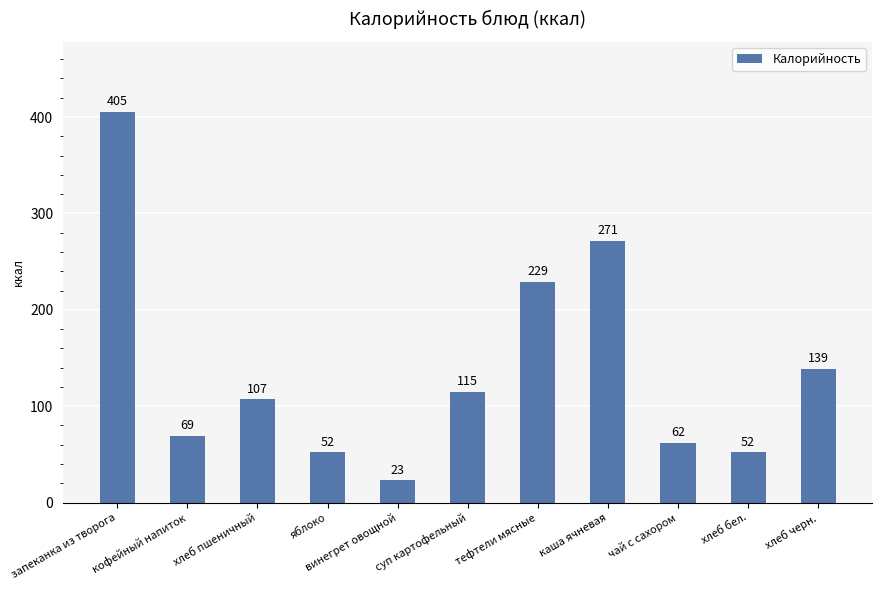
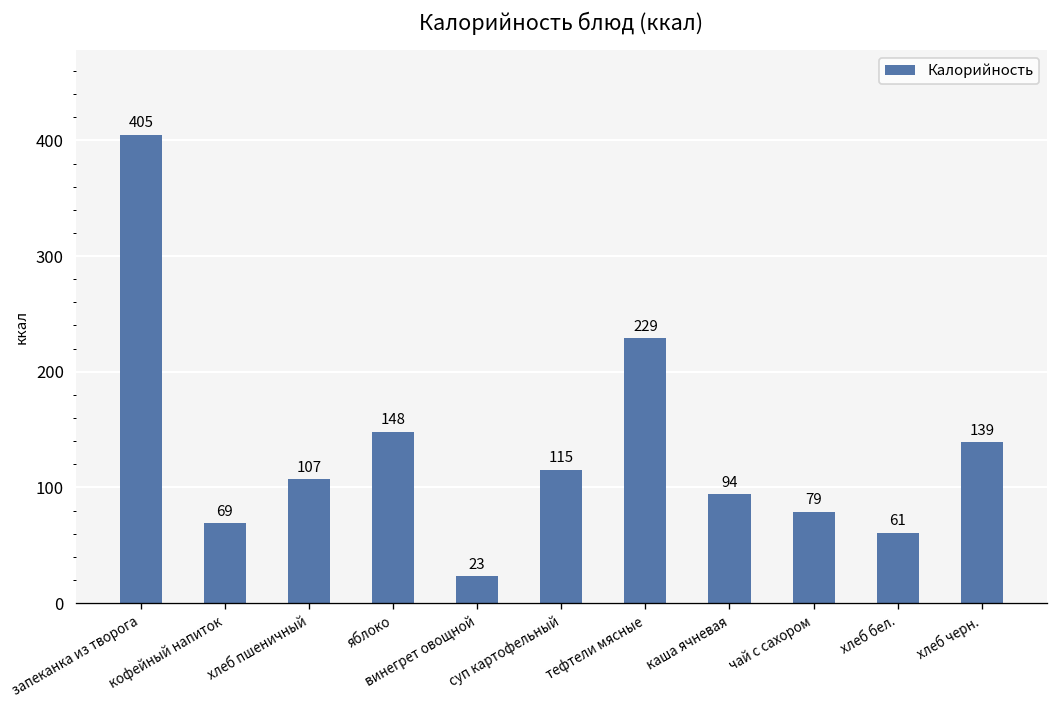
  {
    "запеканка из творога": 405,
    "кофейный напиток": 69,
    "хлеб пшеничный": 107,
-   "яблоко": 52,
+   "яблоко": 148,
    "винегрет овощной": 23,
    "суп картофельный": 115,
    "тефтели мясные": 229,
-   "каша ячневая": 271,
-   "чай с сахором": 62,
-   "хлеб бел.": 52,
+   "каша ячневая": 94,
+   "чай с сахором": 79,
+   "хлеб бел.": 61,
    "хлеб черн.": 139
  }
